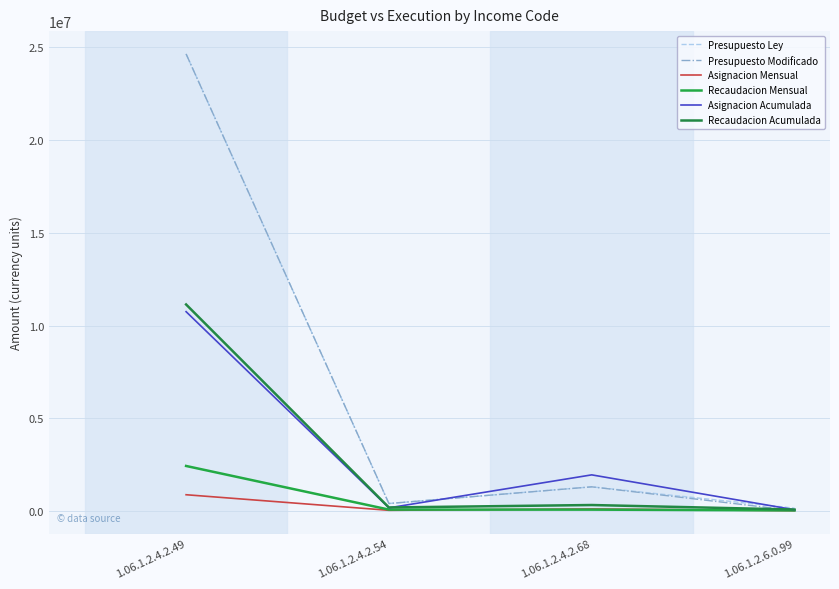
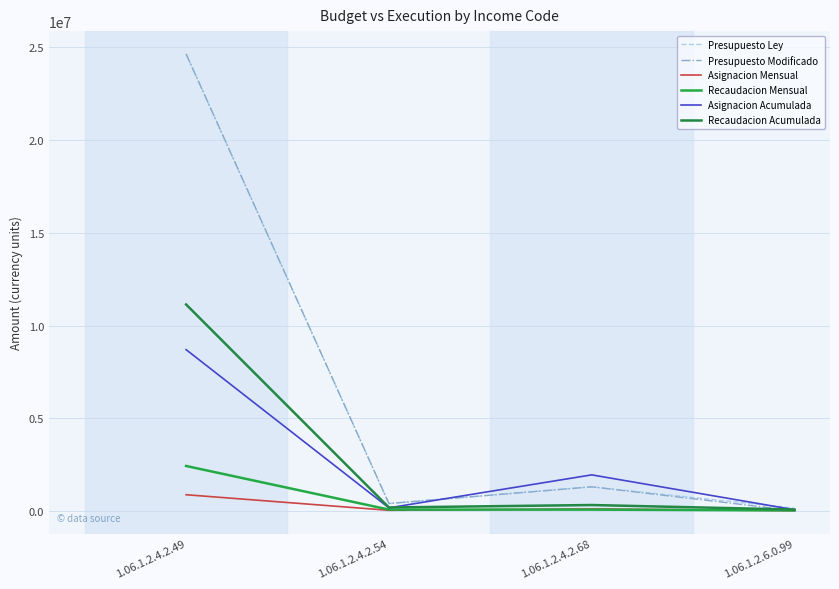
  {
    "Asignacion Mensual": {
      "1.06.1.2.4.2.49": 900000
    },
    "Asignacion Acumulada": {
-     "1.06.1.2.4.2.49": 10700000,
+     "1.06.1.2.4.2.49": 8700000,
      "1.06.1.2.4.2.68": 1900000
    }
  }
